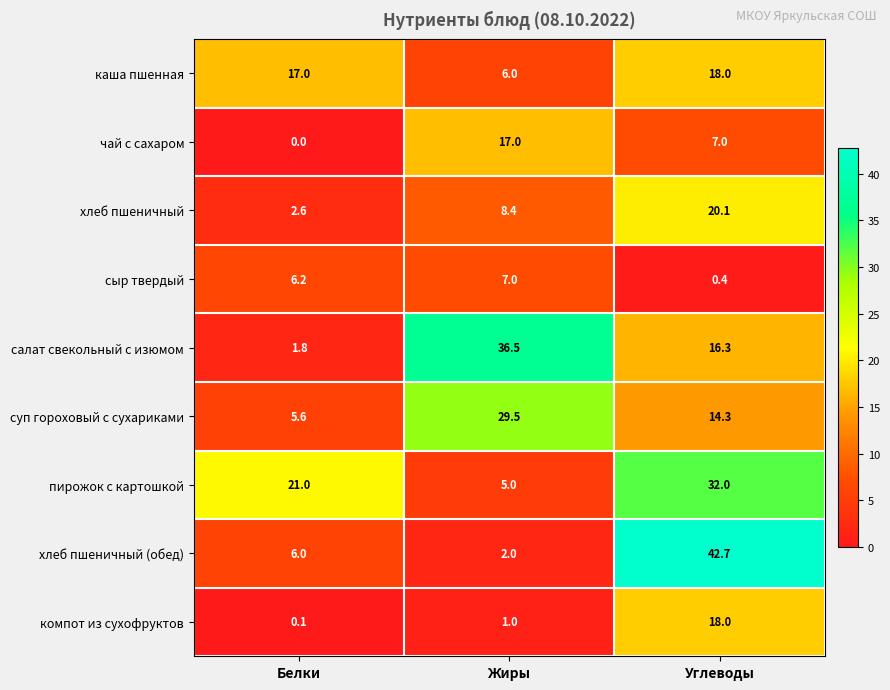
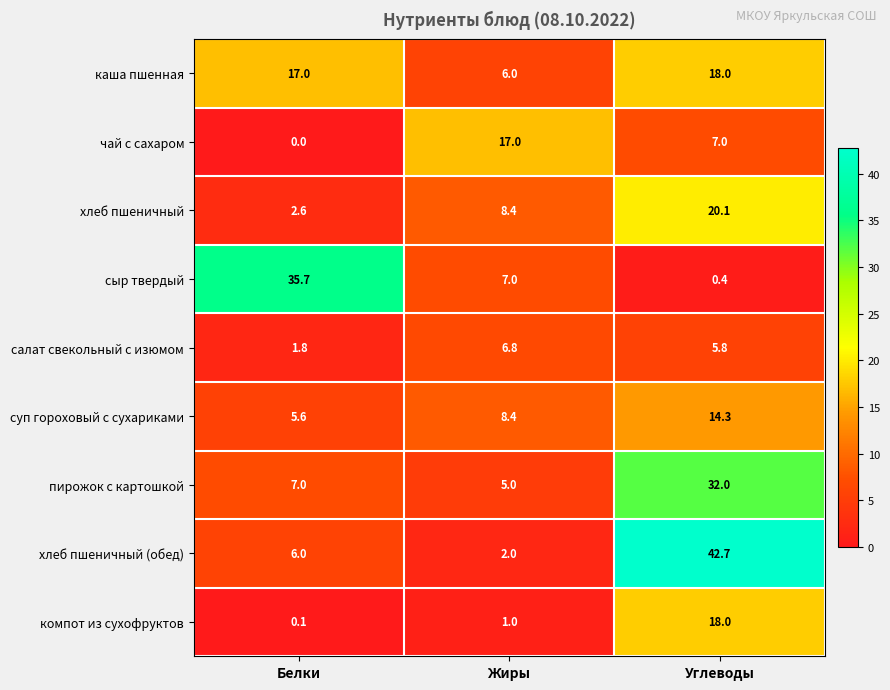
  {
    "каша пшенная": {
      "Белки": 17.0,
      "Жиры": 6.0,
      "Углеводы": 18.0
    },
    "чай с сахаром": {
      "Белки": 0.0,
      "Жиры": 17.0,
      "Углеводы": 7.0
    },
    "хлеб пшеничный": {
      "Белки": 2.6,
      "Жиры": 8.4,
      "Углеводы": 20.1
    },
    "сыр твердый": {
-     "Белки": 6.2,
+     "Белки": 35.7,
      "Жиры": 7.0,
      "Углеводы": 0.4
    },
    "салат свекольный с изюмом": {
      "Белки": 1.8,
-     "Жиры": 36.5,
-     "Углеводы": 16.3
+     "Жиры": 6.8,
+     "Углеводы": 5.8
    },
    "суп гороховый с сухариками": {
      "Белки": 5.6,
-     "Жиры": 29.5,
+     "Жиры": 8.4,
      "Углеводы": 14.3
    },
    "пирожок с картошкой": {
-     "Белки": 21.0,
+     "Белки": 7.0,
      "Жиры": 5.0,
      "Углеводы": 32.0
    },
    "хлеб пшеничный (обед)": {
      "Белки": 6.0,
      "Жиры": 2.0,
      "Углеводы": 42.7
    },
    "компот из сухофруктов": {
      "Белки": 0.1,
      "Жиры": 1.0,
      "Углеводы": 18.0
    }
  }
